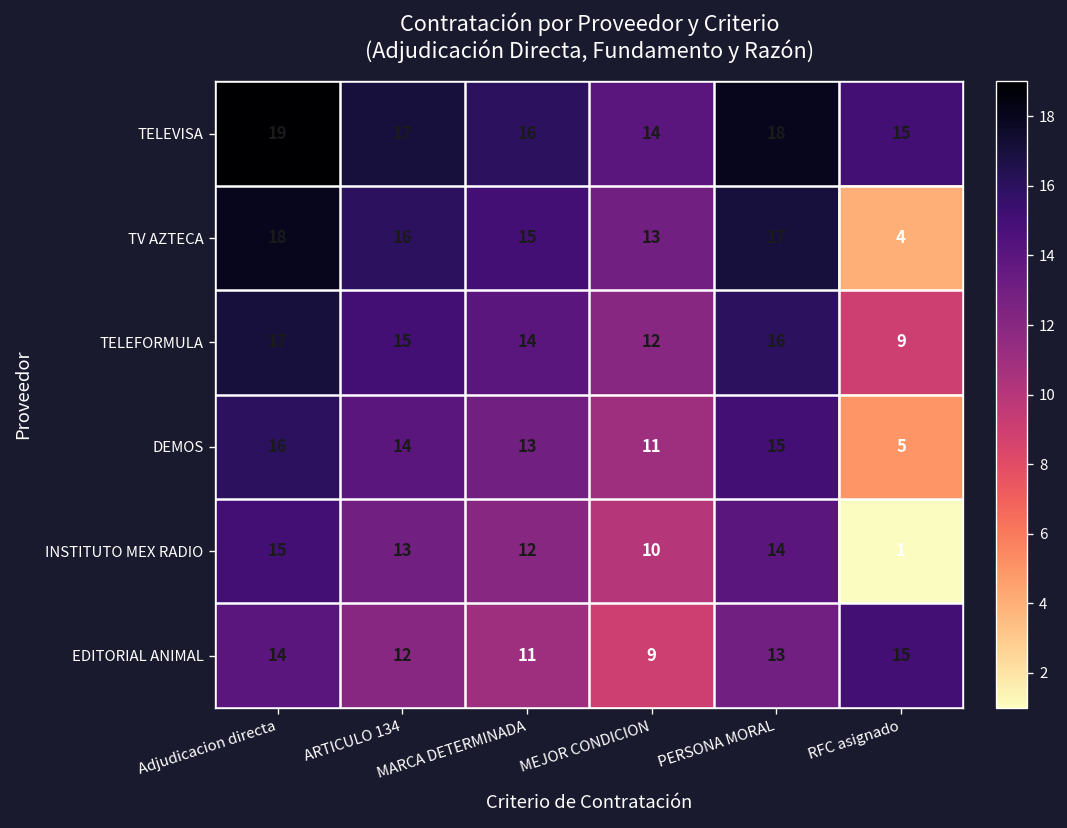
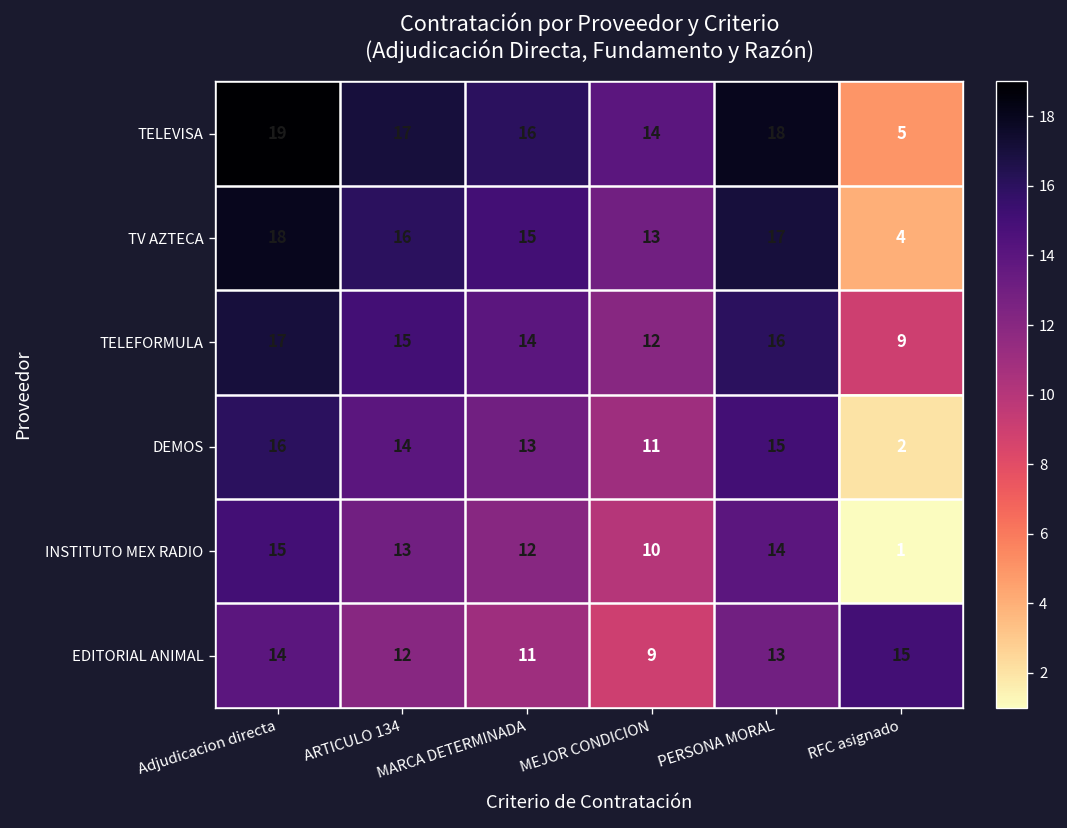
  {
    "TELEVISA": {
      "MARCA DETERMINADA": 16,
      "MEJOR CONDICION": 14,
-     "RFC asignado": 15
+     "RFC asignado": 5
    },
    "TV AZTECA": {
      "ARTICULO 134": 16,
      "MARCA DETERMINADA": 15,
      "MEJOR CONDICION": 13,
      "RFC asignado": 4
    },
    "TELEFORMULA": {
      "ARTICULO 134": 15,
      "MARCA DETERMINADA": 14,
      "MEJOR CONDICION": 12,
      "PERSONA MORAL": 16,
      "RFC asignado": 9
    },
    "DEMOS": {
      "Adjudicacion directa": 16,
      "ARTICULO 134": 14,
      "MARCA DETERMINADA": 13,
      "MEJOR CONDICION": 11,
      "PERSONA MORAL": 15,
-     "RFC asignado": 5
+     "RFC asignado": 2
    },
    "INSTITUTO MEX RADIO": {
      "Adjudicacion directa": 15,
      "ARTICULO 134": 13,
      "MARCA DETERMINADA": 12,
      "MEJOR CONDICION": 10,
      "PERSONA MORAL": 14,
      "RFC asignado": 1
    },
    "EDITORIAL ANIMAL": {
      "Adjudicacion directa": 14,
      "ARTICULO 134": 12,
      "MARCA DETERMINADA": 11,
      "MEJOR CONDICION": 9,
      "PERSONA MORAL": 13,
      "RFC asignado": 15
    }
  }
